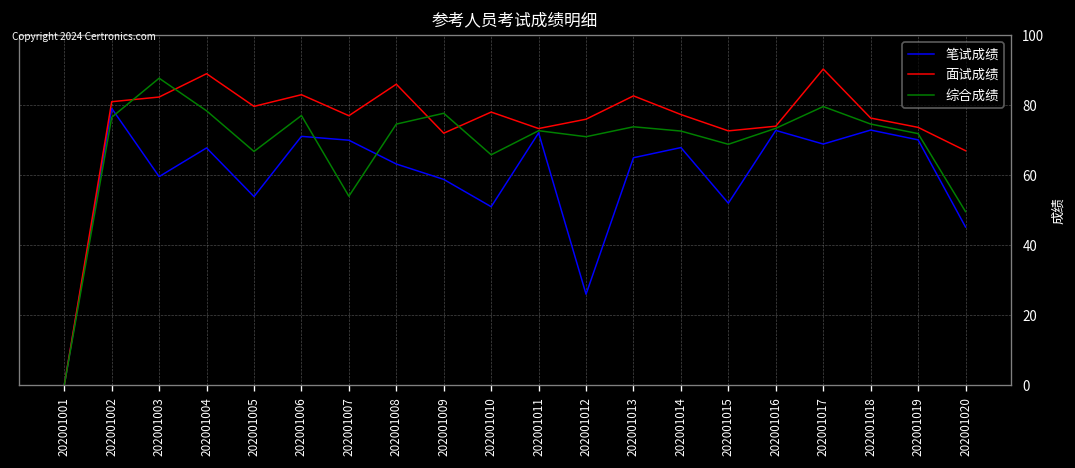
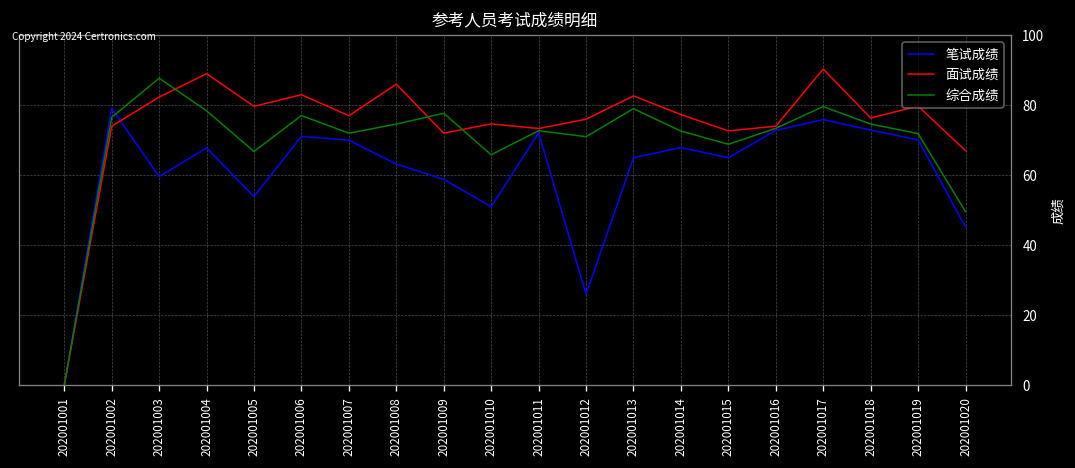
  {
    "笔试成绩": {
      "202001002": 79,
      "202001003": 60,
      "202001004": 68,
      "202001005": 54,
      "202001006": 71,
      "202001007": 70,
      "202001008": 63,
      "202001009": 59,
      "202001010": 51,
      "202001012": 26,
      "202001013": 65,
      "202001014": 68,
-     "202001015": 52,
-     "202001017": 69,
+     "202001015": 65,
+     "202001017": 76,
      "202001018": 73,
      "202001019": 70,
      "202001020": 45
    },
    "面试成绩": {
-     "202001002": 81,
+     "202001002": 74,
      "202001003": 82,
      "202001004": 89,
      "202001005": 80,
      "202001006": 83,
      "202001007": 77,
      "202001008": 86,
      "202001009": 72,
-     "202001010": 78,
+     "202001010": 75,
      "202001012": 76,
      "202001013": 83,
      "202001014": 77,
      "202001015": 73,
      "202001017": 90,
      "202001018": 76,
-     "202001019": 74,
+     "202001019": 80,
      "202001020": 67
    },
    "综合成绩": {
      "202001002": 77,
      "202001003": 88,
      "202001004": 78,
      "202001005": 67,
      "202001006": 77,
-     "202001007": 54,
+     "202001007": 72,
      "202001008": 75,
      "202001009": 78,
      "202001010": 66,
      "202001012": 71,
-     "202001013": 74,
+     "202001013": 79,
      "202001014": 73,
      "202001015": 69,
      "202001017": 80,
      "202001018": 75,
      "202001019": 72,
      "202001020": 50
    }
  }
